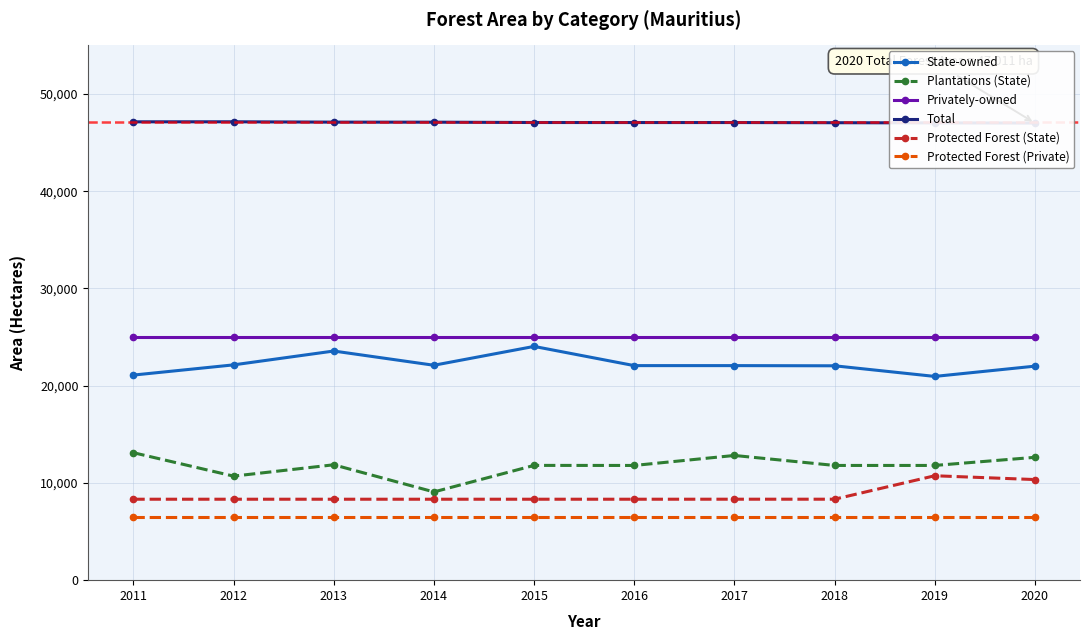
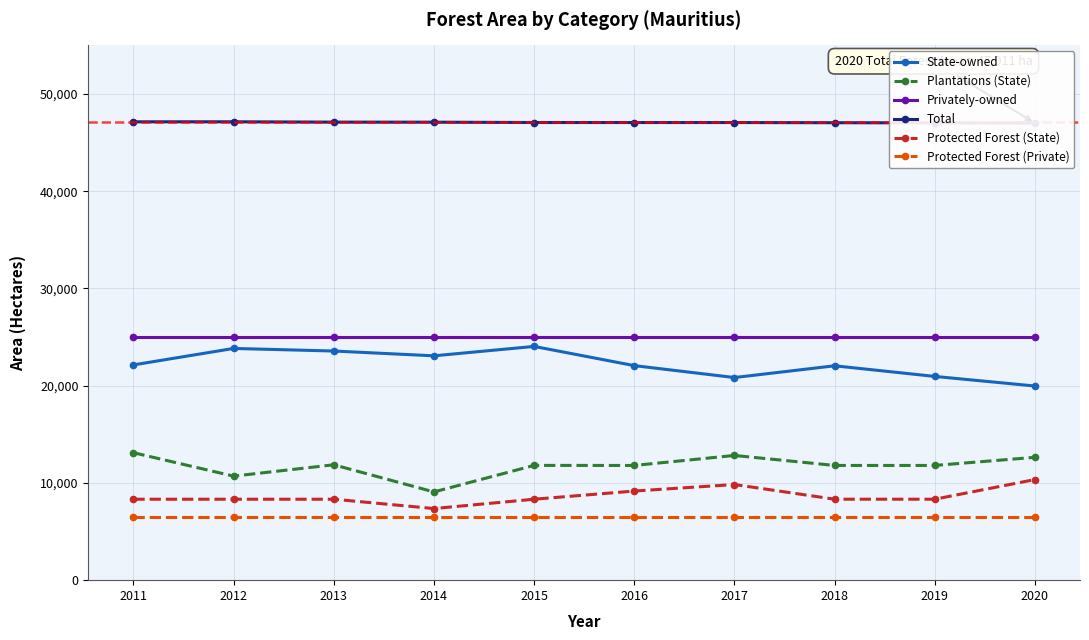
  {
    "State-owned": {
-     "2011": "21,000",
-     "2012": "22,000",
+     "2011": "22,000",
+     "2012": "24,000",
      "2013": "24,000",
-     "2014": "22,000",
+     "2014": "23,000",
      "2015": "24,000",
      "2016": "22,000",
-     "2017": "22,000",
+     "2017": "21,000",
      "2018": "22,000",
      "2019": "21,000",
-     "2020": "22,000"
+     "2020": "20,000"
    },
    "Plantations (State)": {
      "2011": "13,000",
      "2012": "11,000",
      "2013": "12,000",
      "2014": "9,000",
      "2015": "12,000",
      "2016": "12,000",
      "2017": "13,000",
      "2018": "12,000",
      "2019": "12,000",
      "2020": "13,000"
    },
    "Privately-owned": {
      "2011": "25,000",
      "2012": "25,000",
      "2013": "25,000",
      "2014": "25,000",
      "2015": "25,000",
      "2016": "25,000",
      "2017": "25,000",
      "2018": "25,000",
      "2019": "25,000",
      "2020": "25,000"
    },
    "Total": {
      "2011": "47,000",
      "2012": "47,000",
      "2013": "47,000",
      "2014": "47,000",
      "2015": "47,000",
      "2016": "47,000",
      "2017": "47,000"
    },
    "Protected Forest (State)": {
      "2011": "8,000",
      "2012": "8,000",
      "2013": "8,000",
-     "2014": "8,000",
+     "2014": "7,000",
      "2015": "8,000",
-     "2016": "8,000",
-     "2017": "8,000",
+     "2016": "9,000",
+     "2017": "10,000",
      "2018": "8,000",
-     "2019": "11,000",
+     "2019": "8,000",
      "2020": "10,000"
    },
    "Protected Forest (Private)": {
      "2011": "7,000",
      "2012": "7,000",
      "2013": "7,000",
      "2014": "7,000",
      "2015": "7,000",
      "2016": "7,000",
      "2017": "7,000",
      "2018": "7,000",
      "2019": "7,000",
      "2020": "7,000"
    }
  }
